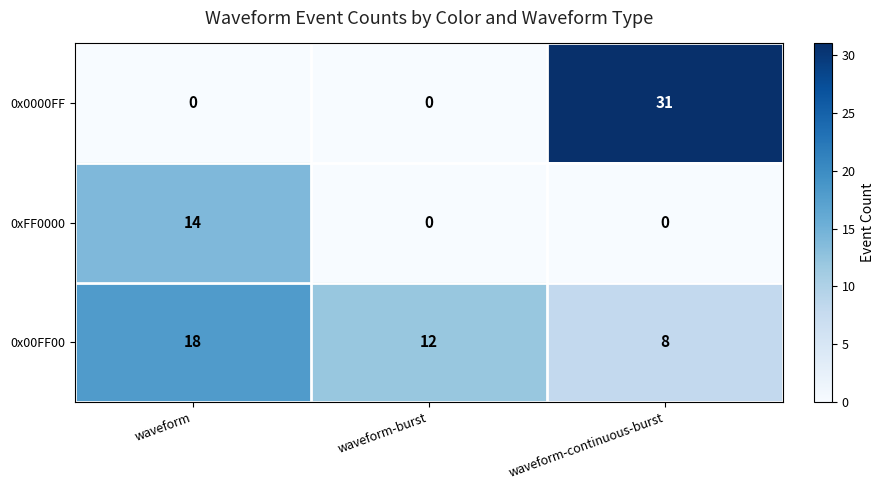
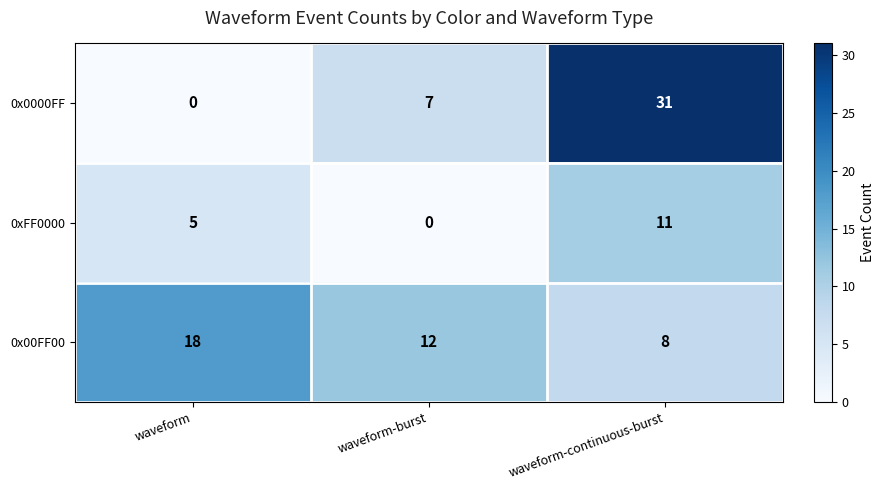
  {
    "0x0000FF": {
      "waveform": 0,
-     "waveform-burst": 0,
+     "waveform-burst": 7,
      "waveform-continuous-burst": 31
    },
    "0xFF0000": {
-     "waveform": 14,
+     "waveform": 5,
      "waveform-burst": 0,
-     "waveform-continuous-burst": 0
+     "waveform-continuous-burst": 11
    },
    "0x00FF00": {
      "waveform": 18,
      "waveform-burst": 12,
      "waveform-continuous-burst": 8
    }
  }
